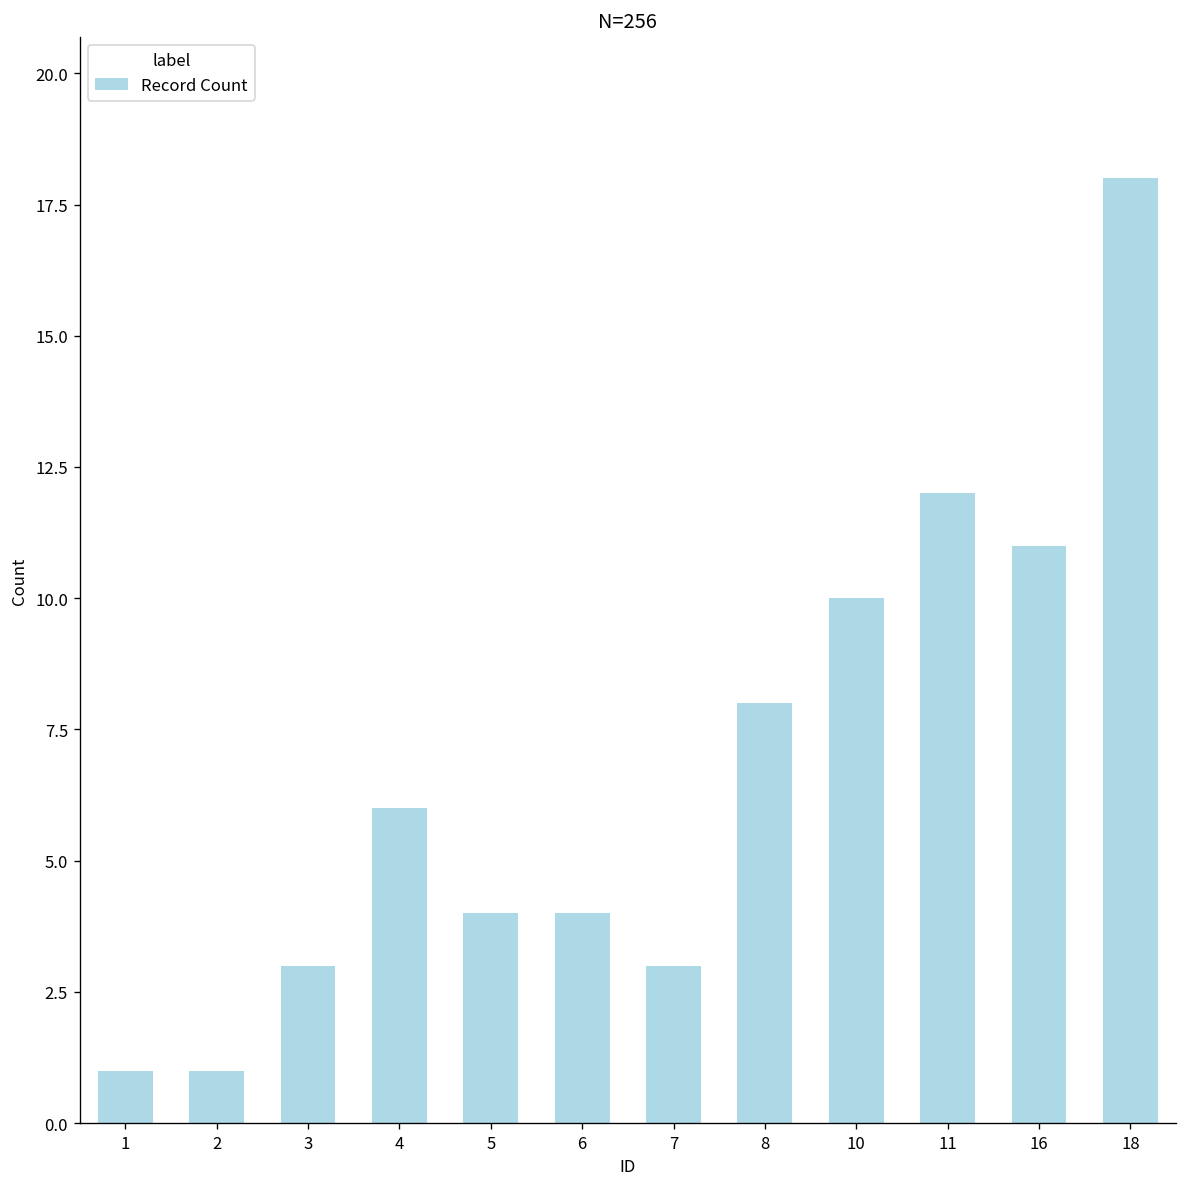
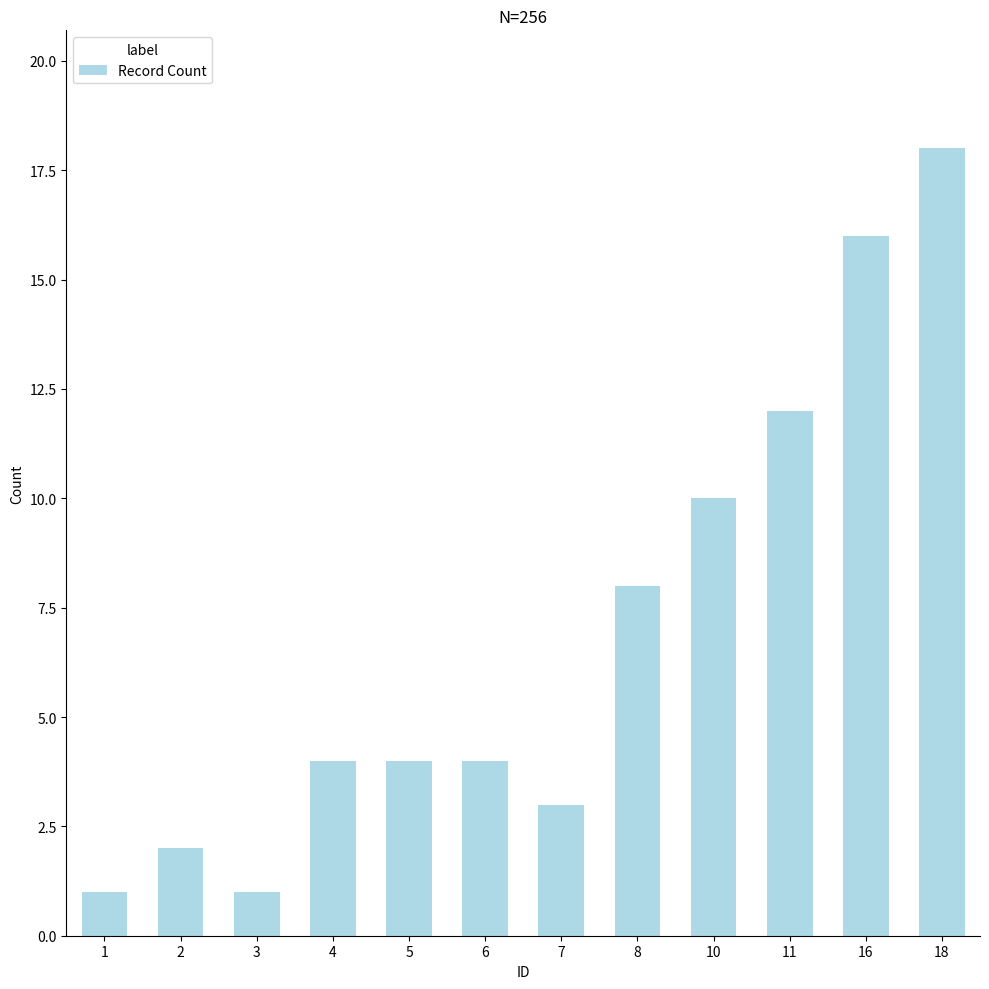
  {
    "1": 1,
-   "2": 1,
-   "3": 3,
-   "4": 6,
+   "2": 2,
+   "3": 1,
+   "4": 4,
    "5": 4,
    "6": 4,
    "7": 3,
    "8": 8,
    "10": 10,
    "11": 12,
-   "16": 11,
+   "16": 16,
    "18": 18
  }
